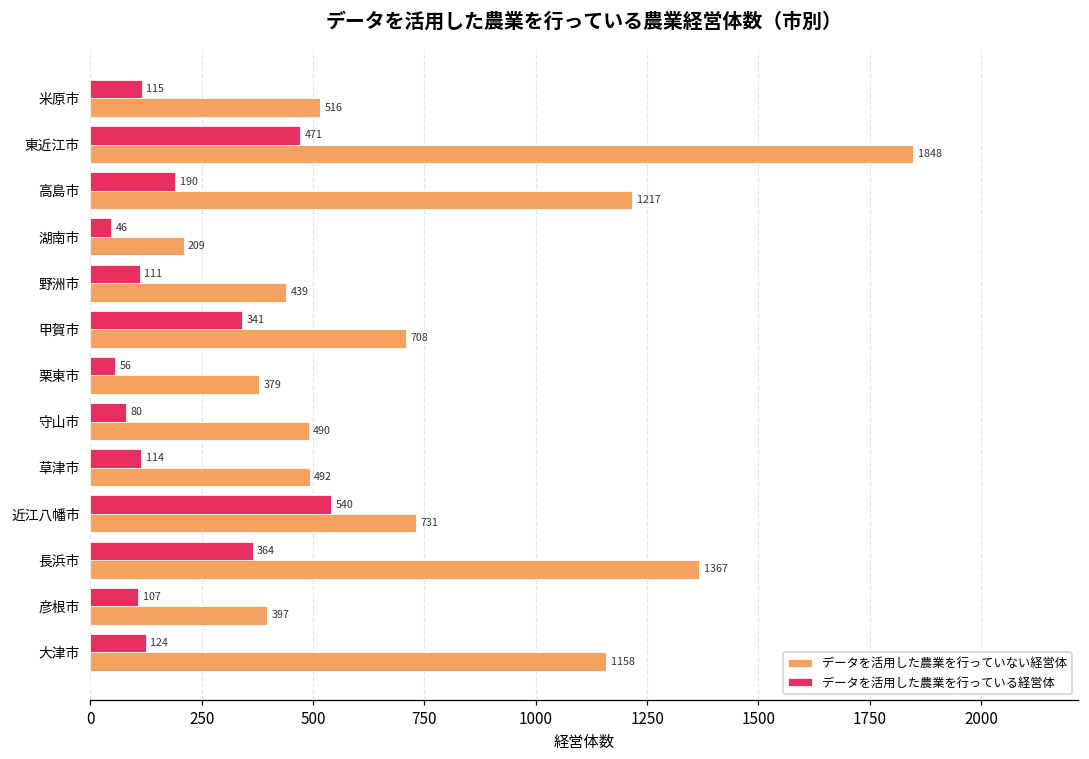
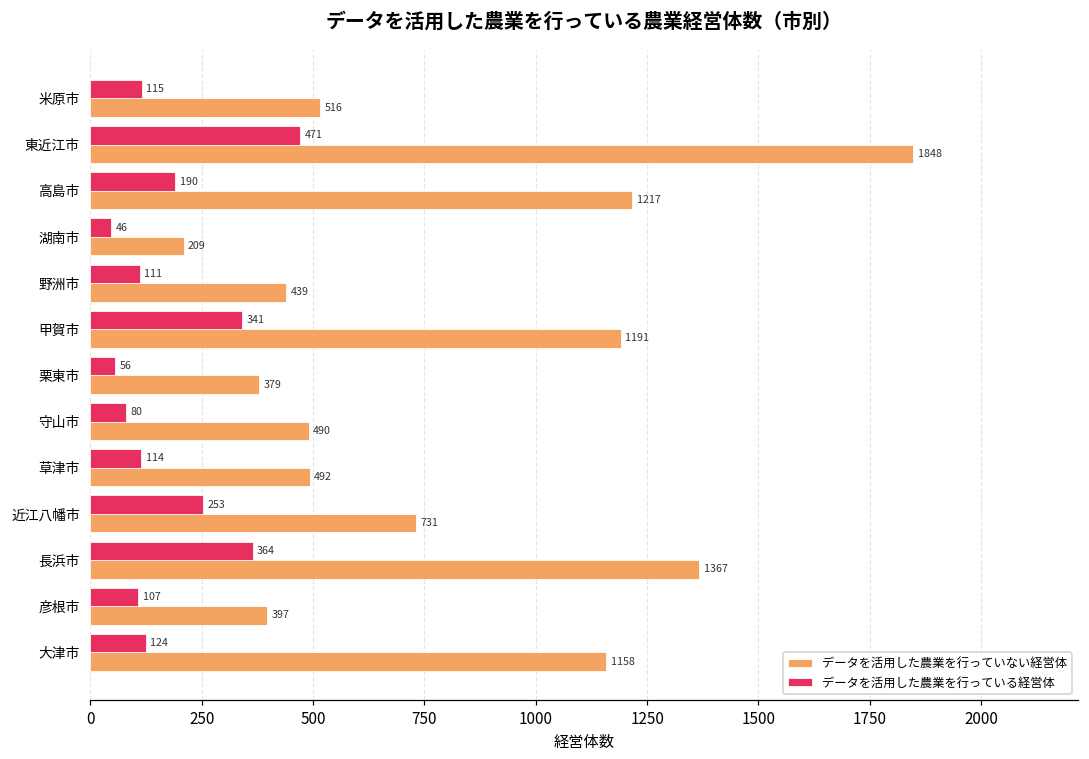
  {
    "データを活用した農業を行っていない経営体": {
      "米原市": 516,
      "東近江市": 1848,
      "高島市": 1217,
      "湖南市": 209,
      "野洲市": 439,
-     "甲賀市": 708,
+     "甲賀市": 1191,
      "栗東市": 379,
      "守山市": 490,
      "草津市": 492,
      "近江八幡市": 731,
      "長浜市": 1367,
      "彦根市": 397,
      "大津市": 1158
    },
    "データを活用した農業を行っている経営体": {
      "米原市": 115,
      "東近江市": 471,
      "高島市": 190,
      "湖南市": 46,
      "野洲市": 111,
      "甲賀市": 341,
      "栗東市": 56,
      "守山市": 80,
      "草津市": 114,
-     "近江八幡市": 540,
+     "近江八幡市": 253,
      "長浜市": 364,
      "彦根市": 107,
      "大津市": 124
    }
  }
